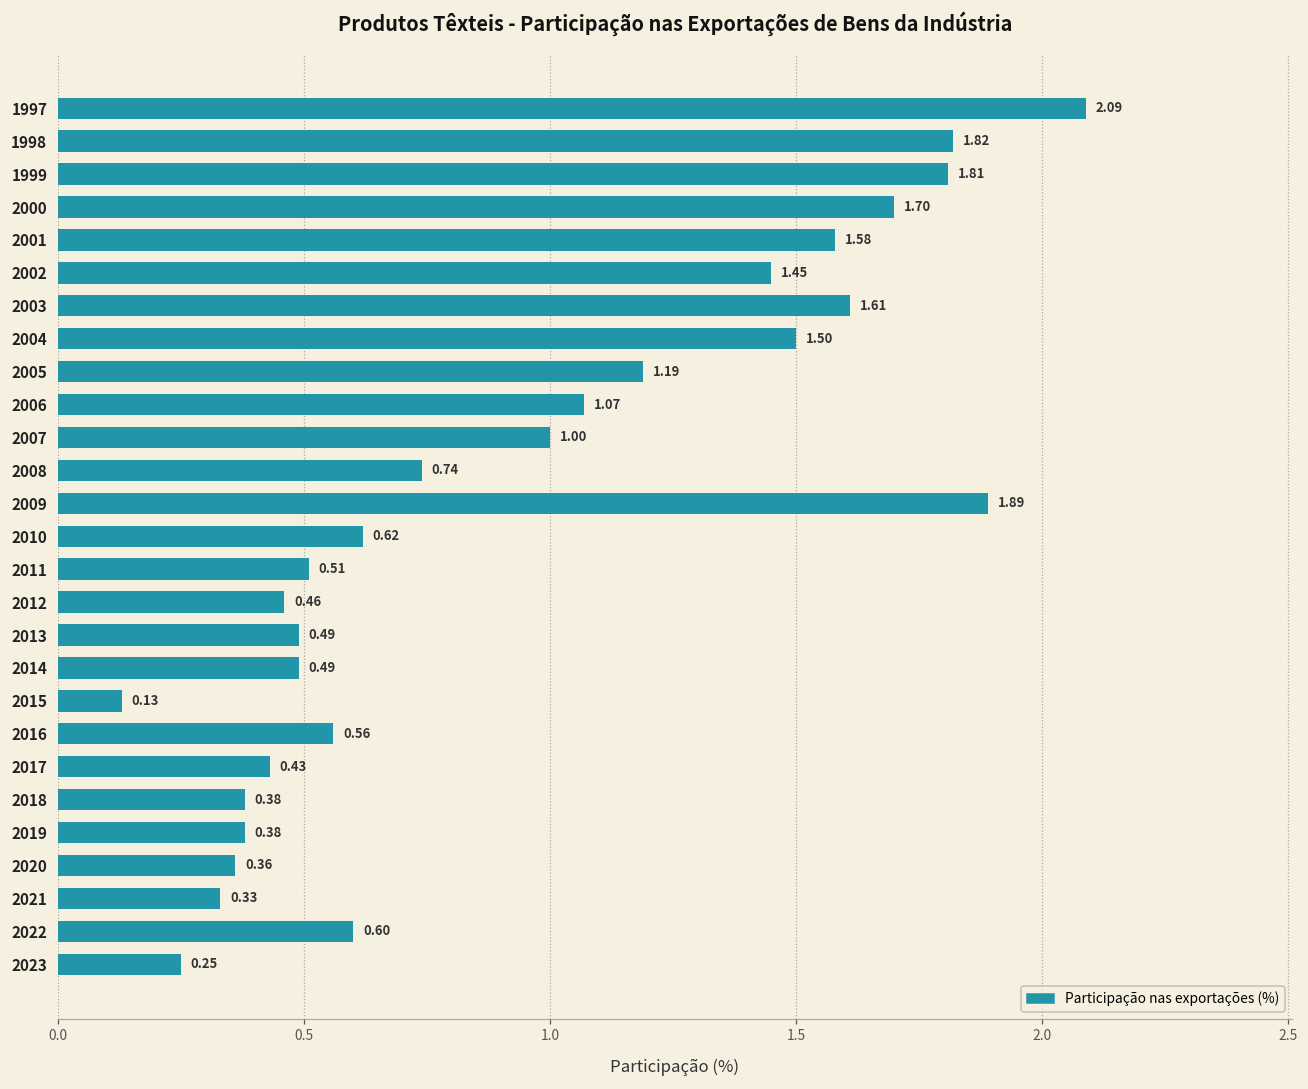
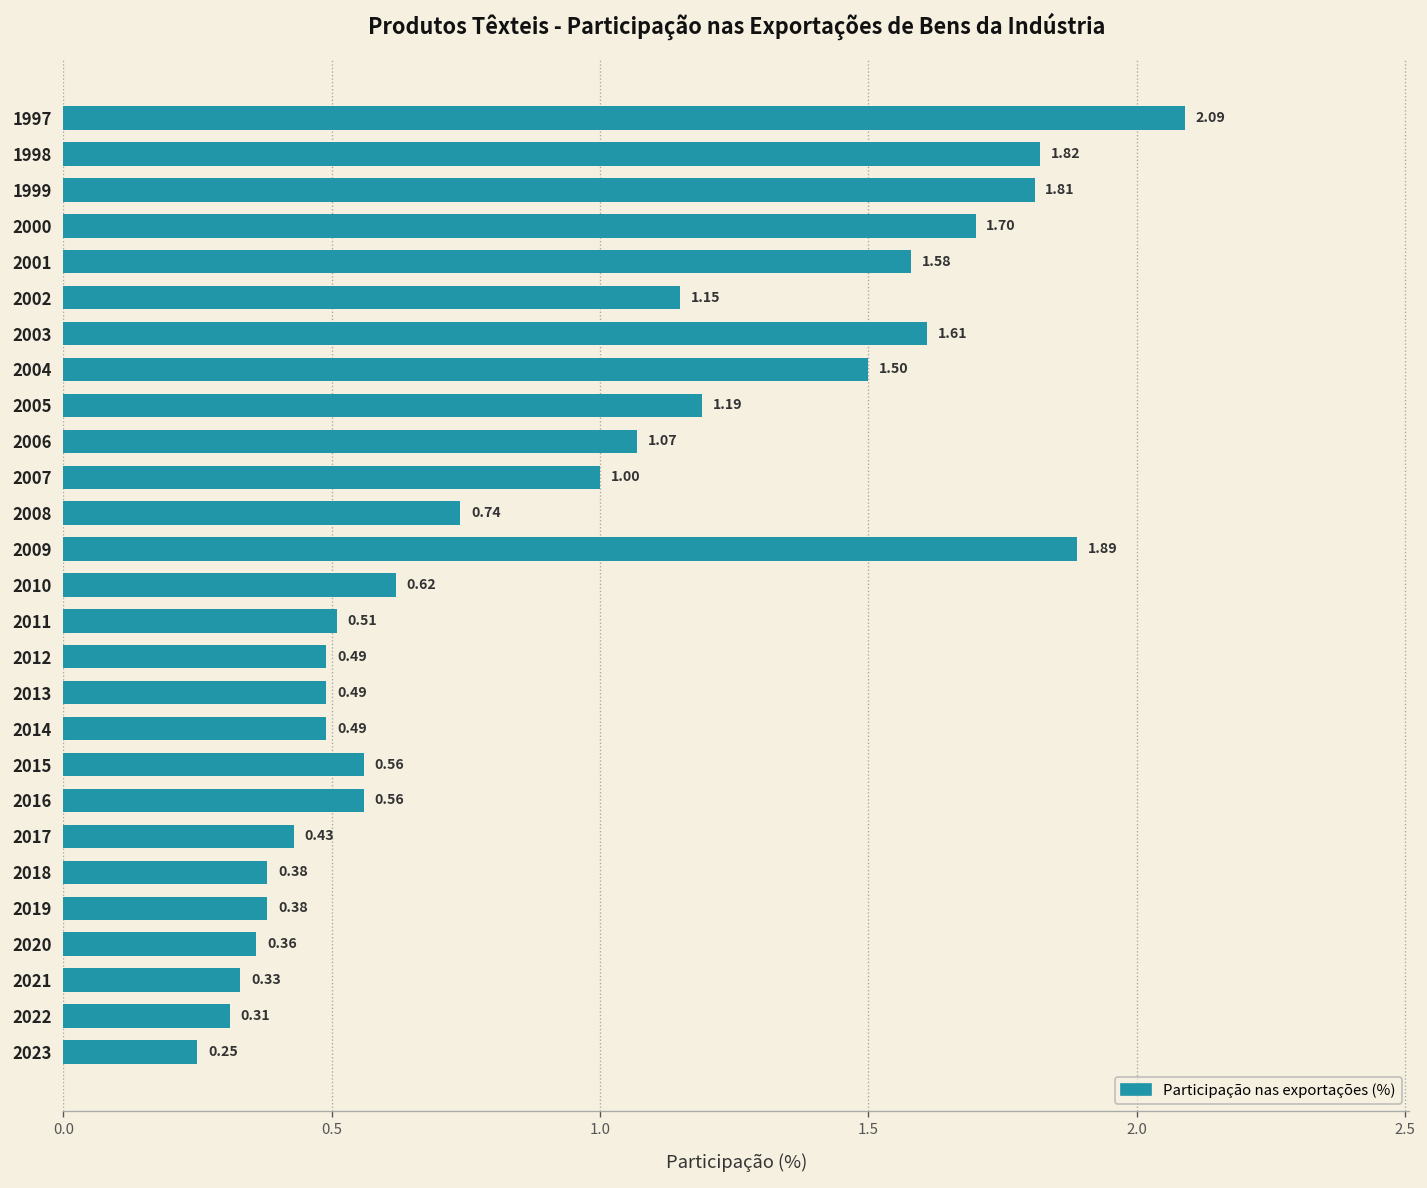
  {
    "1997": 2.09,
    "1998": 1.82,
    "1999": 1.81,
    "2000": 1.70,
    "2001": 1.58,
-   "2002": 1.45,
+   "2002": 1.15,
    "2003": 1.61,
    "2004": 1.50,
    "2005": 1.19,
    "2006": 1.07,
    "2007": 1.00,
    "2008": 0.74,
    "2009": 1.89,
    "2010": 0.62,
    "2011": 0.51,
-   "2012": 0.46,
+   "2012": 0.49,
    "2013": 0.49,
    "2014": 0.49,
-   "2015": 0.13,
+   "2015": 0.56,
    "2016": 0.56,
    "2017": 0.43,
    "2018": 0.38,
    "2019": 0.38,
    "2020": 0.36,
    "2021": 0.33,
-   "2022": 0.60,
+   "2022": 0.31,
    "2023": 0.25
  }
